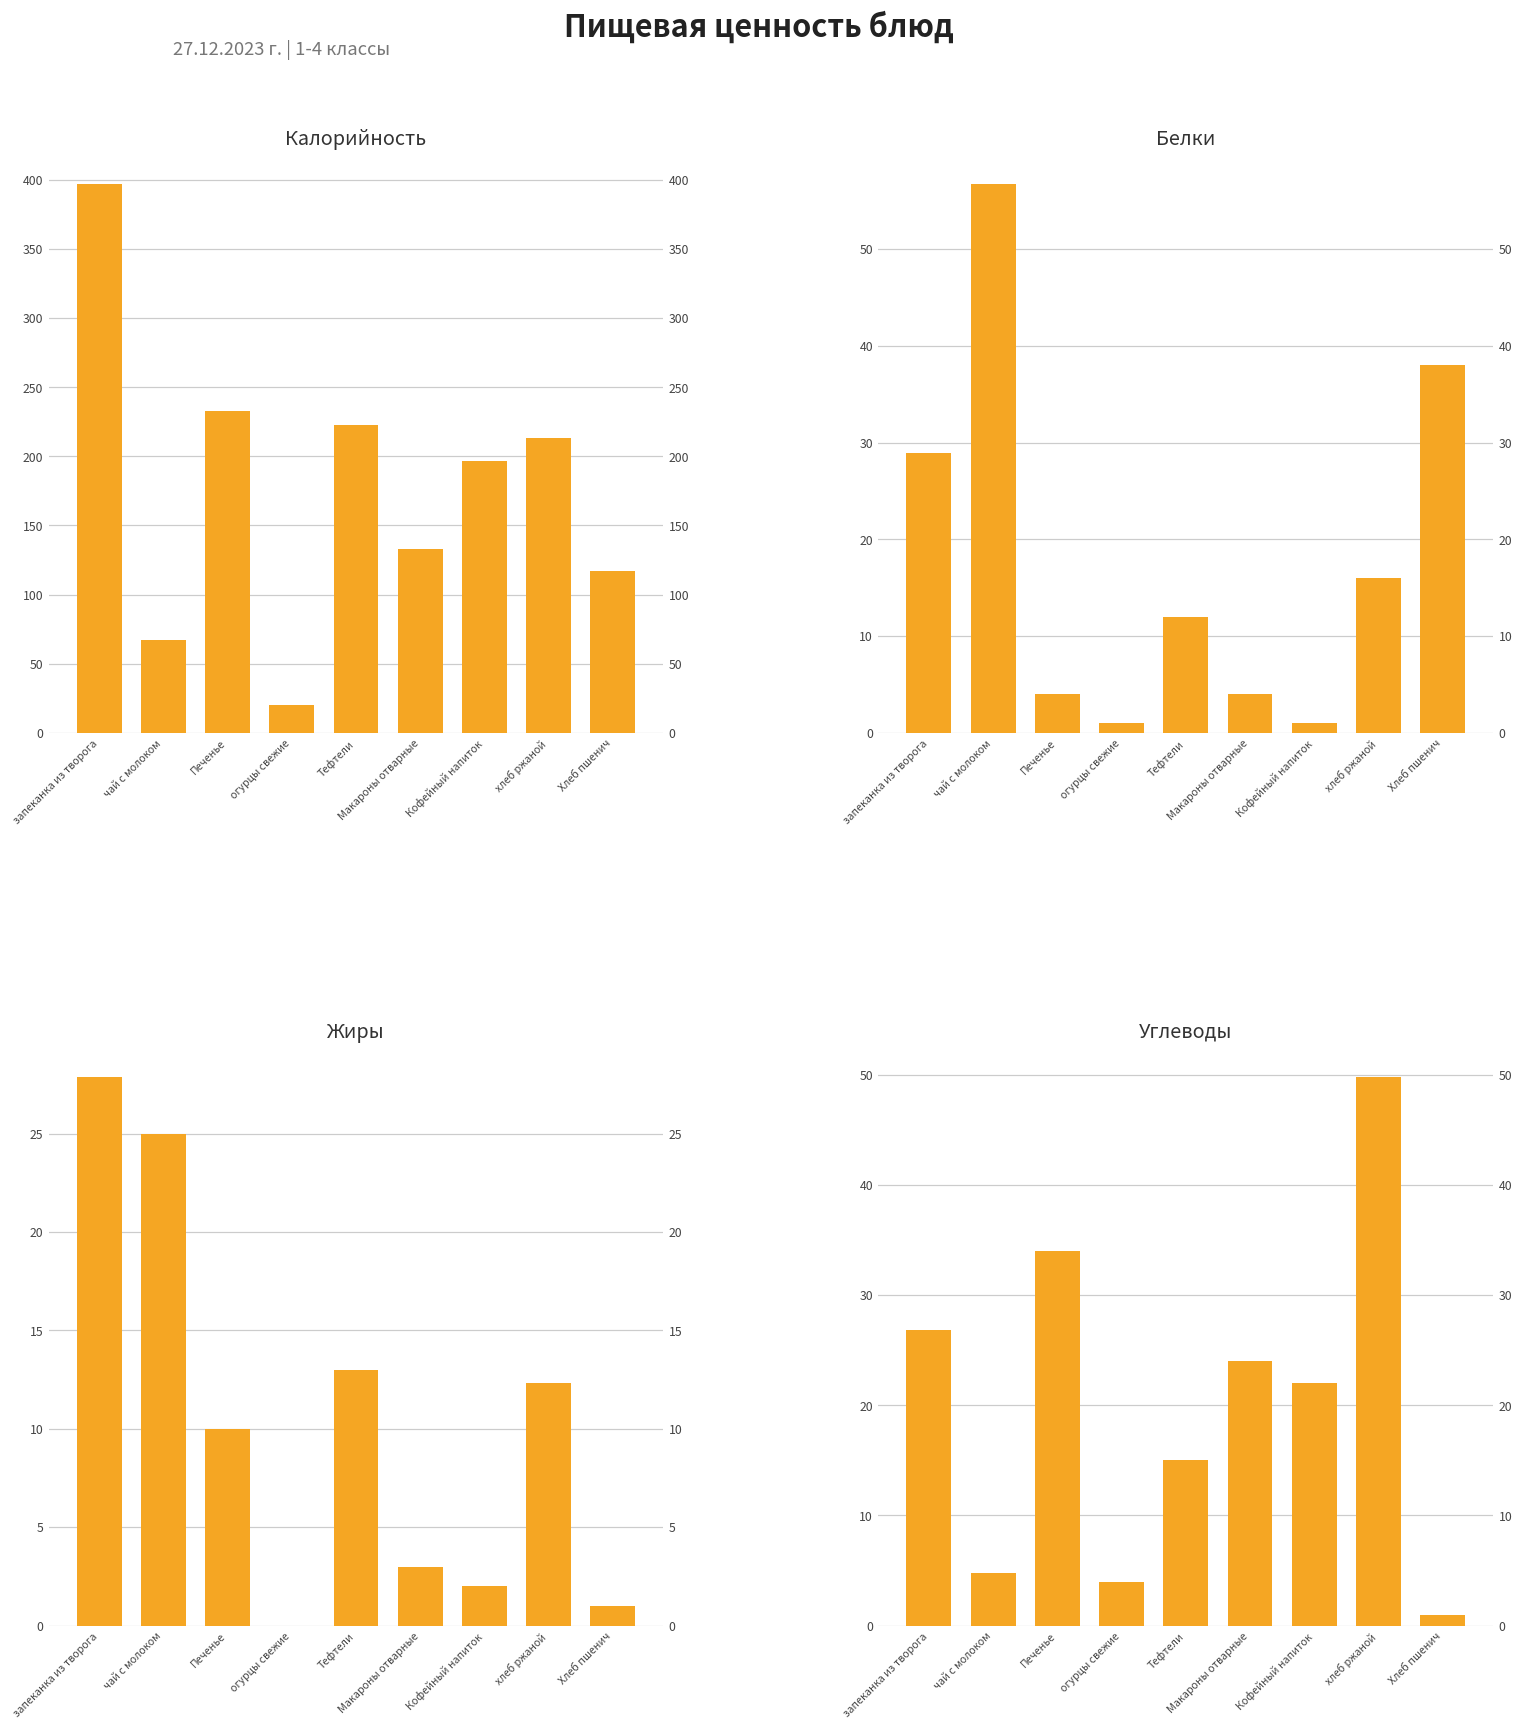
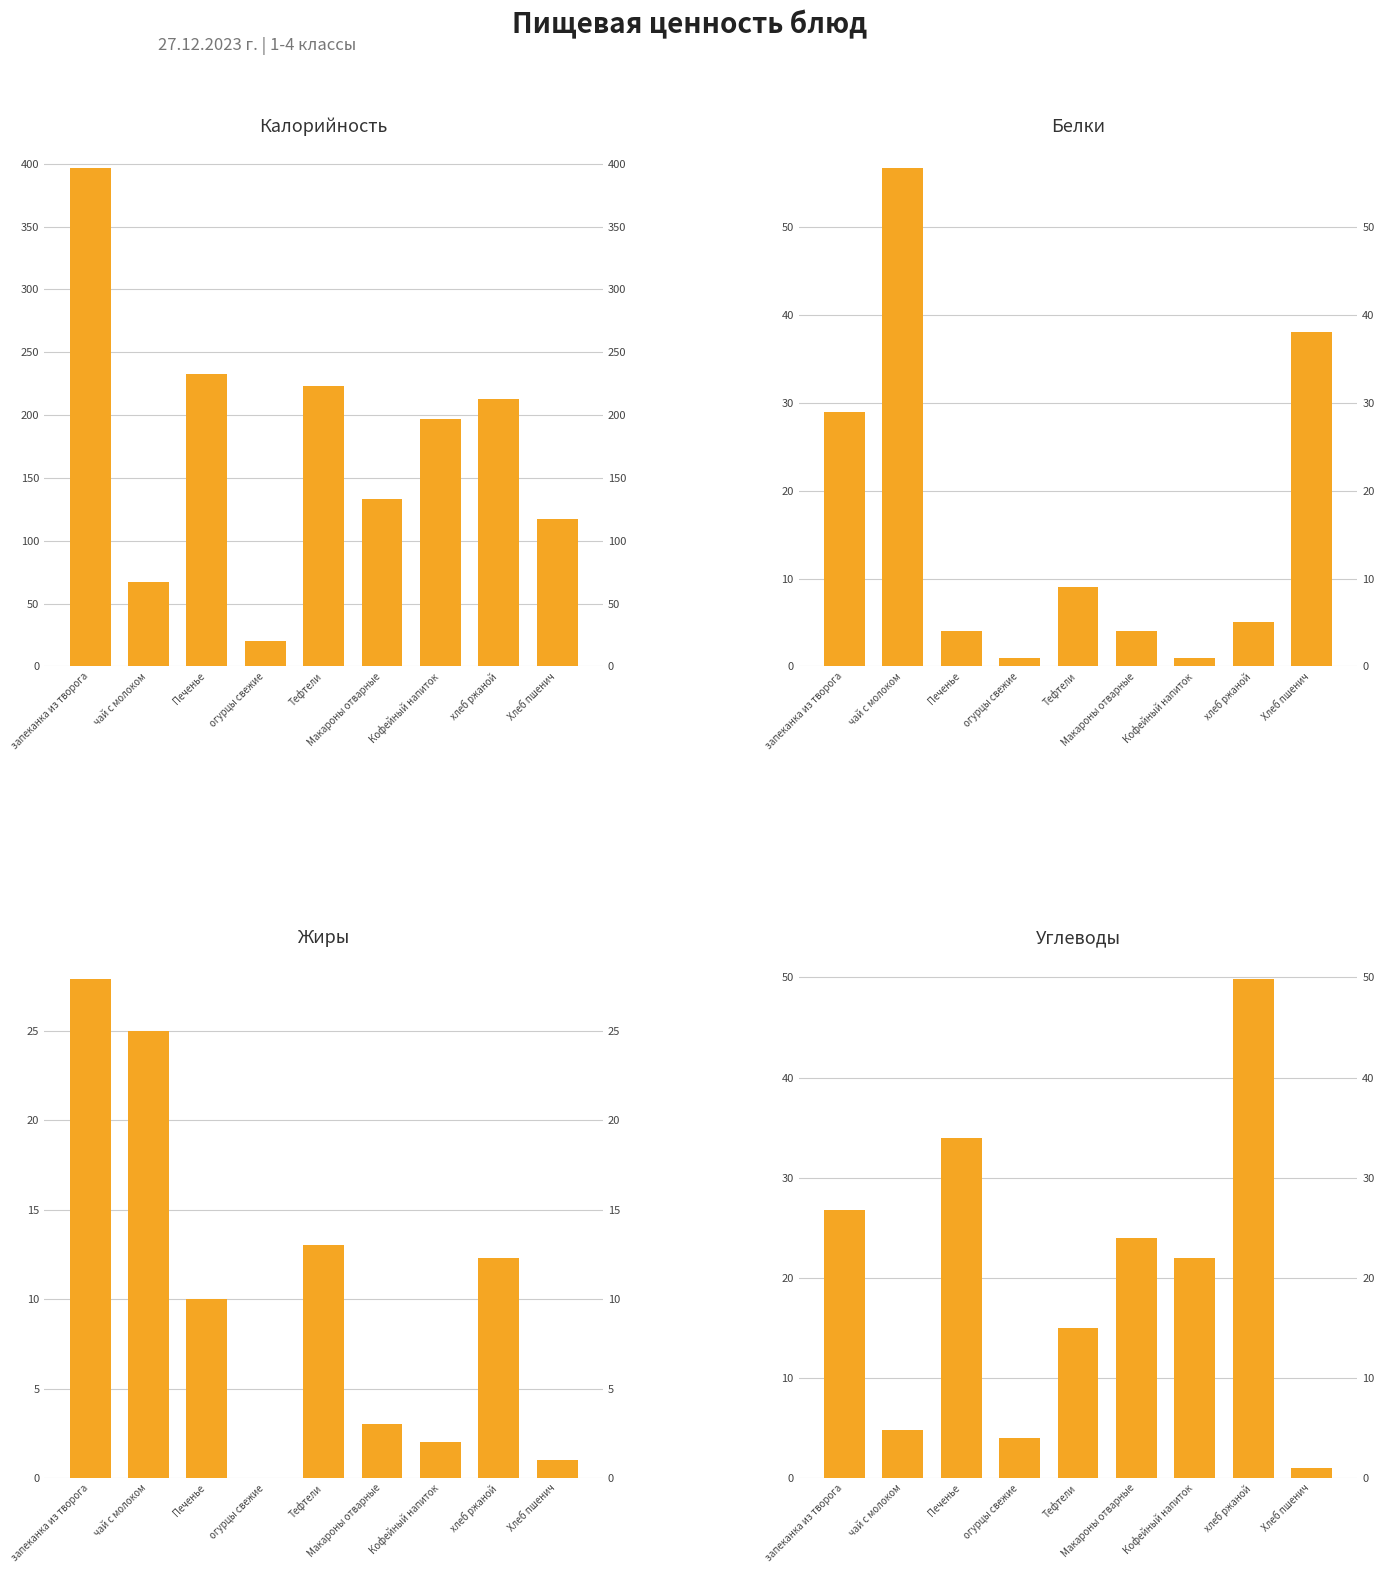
  {
    "Калорийность": {
      "запеканка из творога": 397,
      "чай с молоком": 67,
      "Печенье": 233,
      "огурцы свежие": 20,
      "Тефтели": 223,
      "Макароны отварные": 133,
      "Кофейный напиток": 197,
      "хлеб ржаной": 213,
      "Хлеб пшенич": 117
    },
    "Белки": {
      "запеканка из творога": 29,
      "чай с молоком": 57,
      "Печенье": 4,
      "огурцы свежие": 1,
-     "Тефтели": 12,
+     "Тефтели": 9,
      "Макароны отварные": 4,
      "Кофейный напиток": 1,
-     "хлеб ржаной": 16,
+     "хлеб ржаной": 5,
      "Хлеб пшенич": 38
    },
    "Жиры": {
      "запеканка из творога": 27.9,
      "чай с молоком": 25.0,
      "Печенье": 10.0,
      "огурцы свежие": 0.0,
      "Тефтели": 13.0,
      "Макароны отварные": 3.0,
      "Кофейный напиток": 2.0,
      "хлеб ржаной": 12.3,
      "Хлеб пшенич": 1.0
    },
    "Углеводы": {
      "запеканка из творога": 26.8,
      "чай с молоком": 4.8,
      "Печенье": 34.0,
      "огурцы свежие": 4.0,
      "Тефтели": 15.0,
      "Макароны отварные": 24.0,
      "Кофейный напиток": 22.0,
      "хлеб ржаной": 49.8,
      "Хлеб пшенич": 1.0
    }
  }
